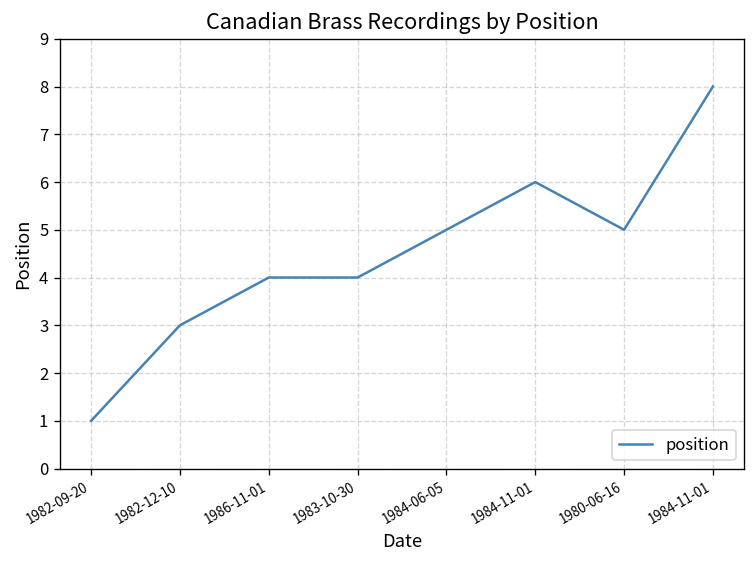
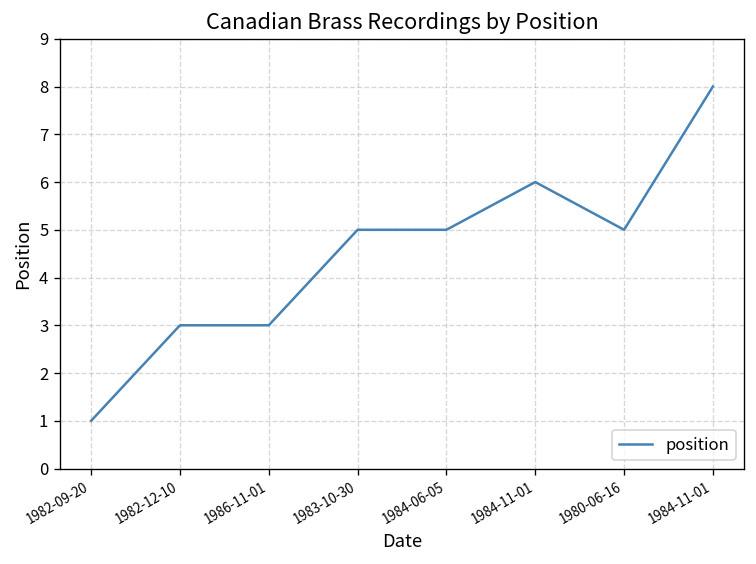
  {
    "1982-09-20": 1,
    "1982-12-10": 3,
-   "1986-11-01": 4,
-   "1983-10-30": 4,
+   "1986-11-01": 3,
+   "1983-10-30": 5,
    "1984-06-05": 5,
    "1980-06-16": 5
  }
